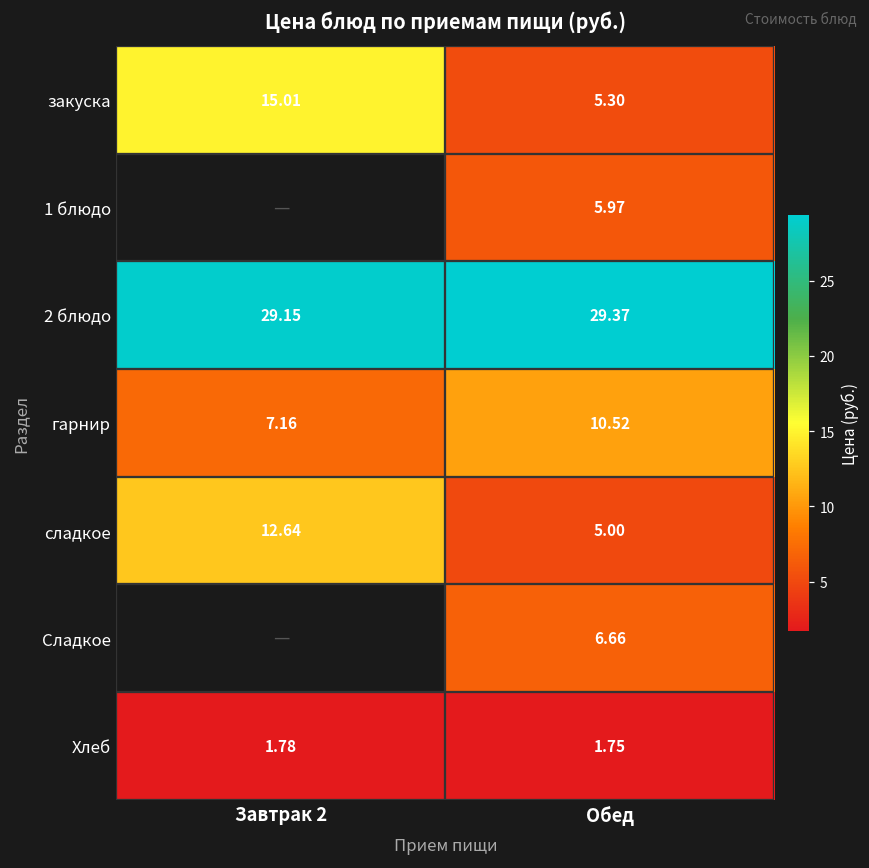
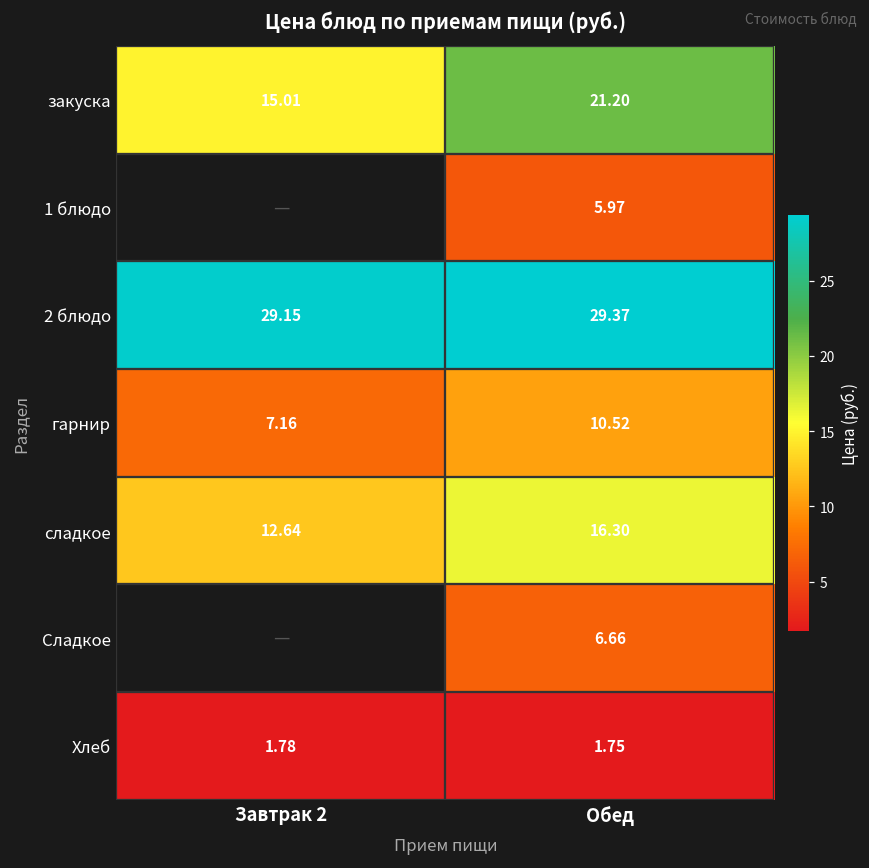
  {
    "закуска": {
      "Завтрак 2": 15.01,
-     "Обед": 5.30
+     "Обед": 21.20
    },
    "1 блюдо": {
      "Обед": 5.97
    },
    "2 блюдо": {
      "Завтрак 2": 29.15,
      "Обед": 29.37
    },
    "гарнир": {
      "Завтрак 2": 7.16,
      "Обед": 10.52
    },
    "сладкое": {
      "Завтрак 2": 12.64,
-     "Обед": 5.00
+     "Обед": 16.30
    },
    "Сладкое": {
      "Обед": 6.66
    },
    "Хлеб": {
      "Завтрак 2": 1.78,
      "Обед": 1.75
    }
  }
